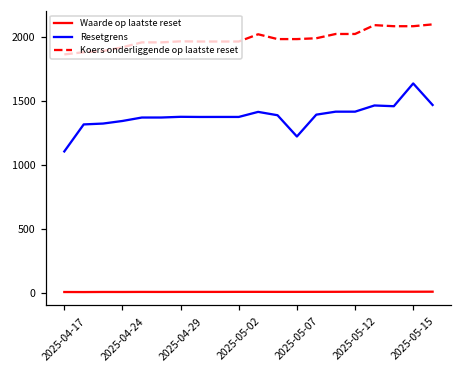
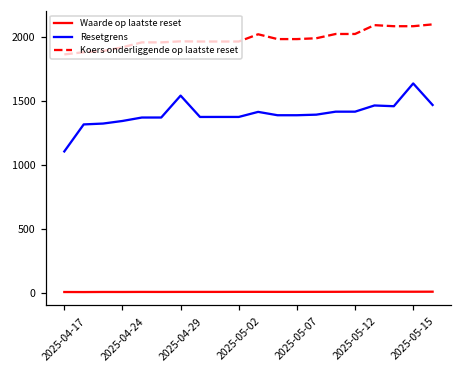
  {
    "Resetgrens": {
      "2025-04-17": 1110,
      "2025-04-24": 1340,
-     "2025-04-29": 1380,
+     "2025-04-29": 1540,
      "2025-05-02": 1370,
-     "2025-05-07": 1220,
+     "2025-05-07": 1390,
      "2025-05-12": 1420,
      "2025-05-15": 1640
    }
  }
